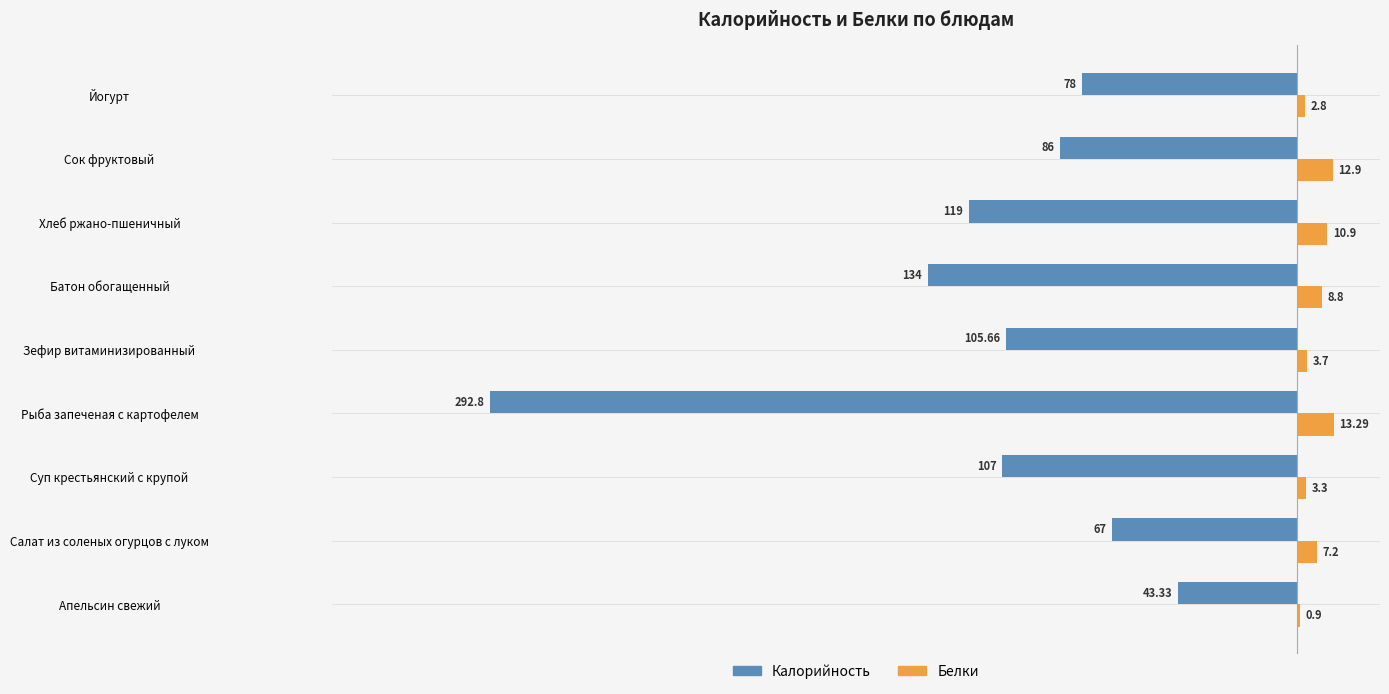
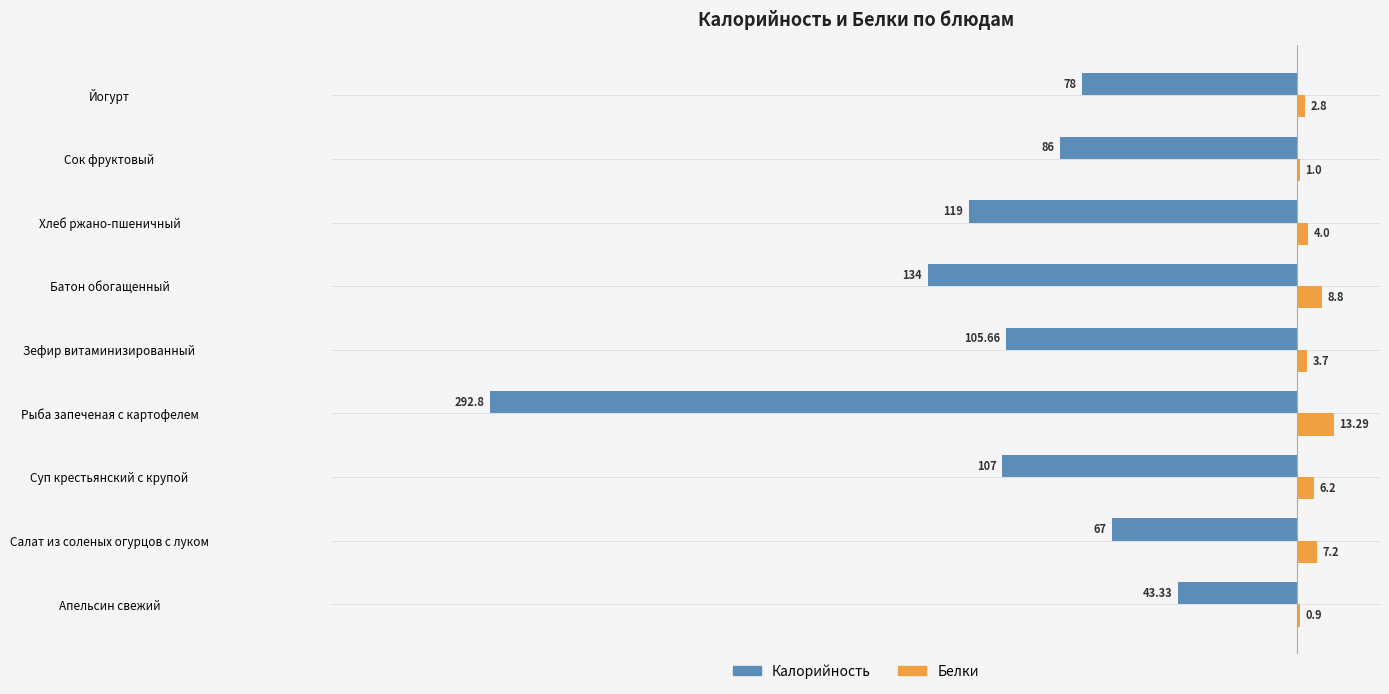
  {
    "Белки": {
      "Йогурт": 2.8,
-     "Сок фруктовый": 12.9,
-     "Хлеб ржано-пшеничный": 10.9,
+     "Сок фруктовый": 1.0,
+     "Хлеб ржано-пшеничный": 4.0,
      "Батон обогащенный": 8.8,
      "Зефир витаминизированный": 3.7,
      "Рыба запеченая с картофелем": 13.29,
-     "Суп крестьянский с крупой": 3.3,
+     "Суп крестьянский с крупой": 6.2,
      "Салат из соленых огурцов с луком": 7.2,
      "Апельсин свежий": 0.9
    }
  }
